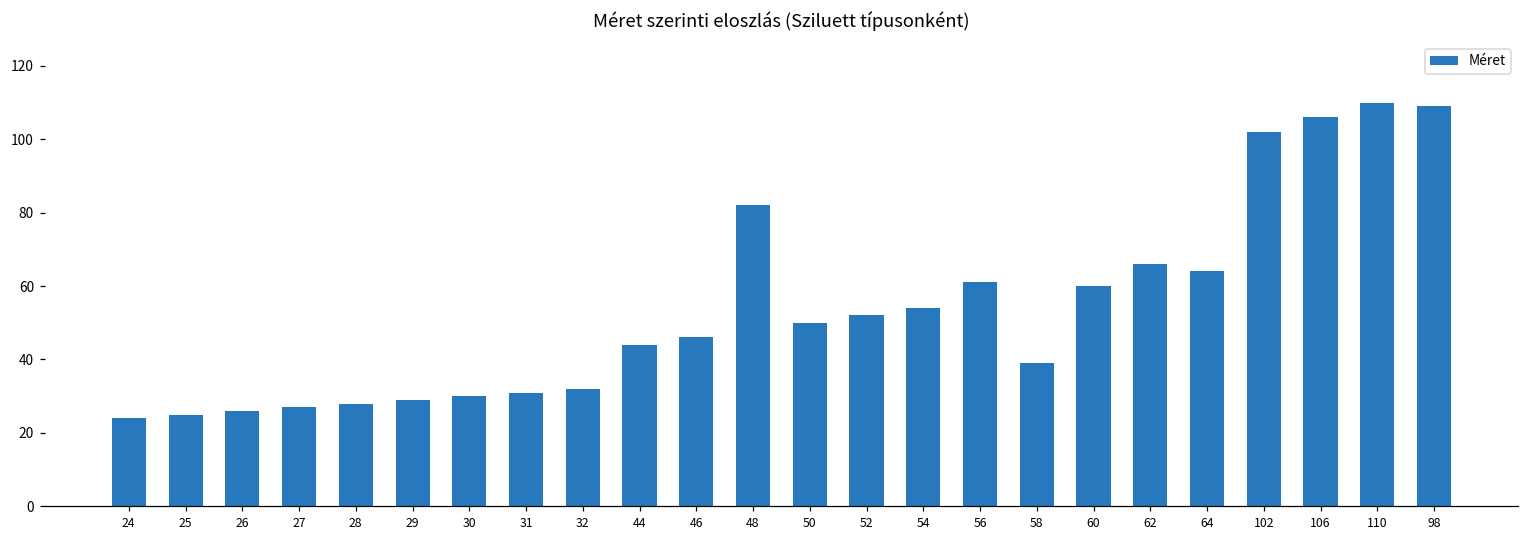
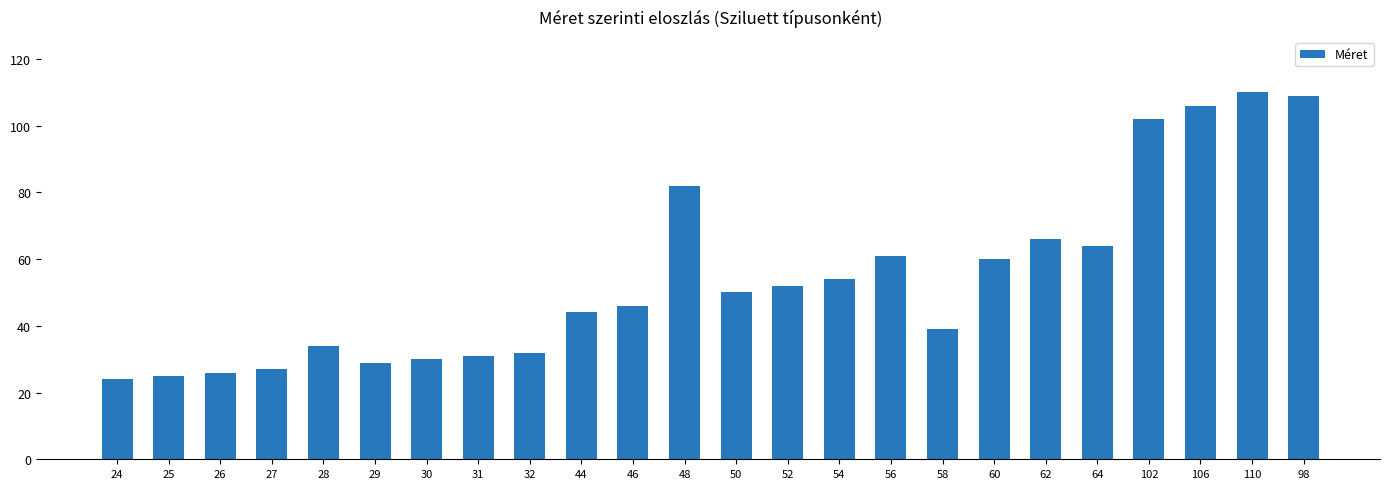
  {
    "24": 24,
    "25": 25,
    "26": 26,
    "27": 27,
-   "28": 28,
+   "28": 34,
    "29": 29,
    "30": 30,
    "31": 31,
    "32": 32,
    "44": 44,
    "46": 46,
    "48": 82,
    "50": 50,
    "52": 52,
    "54": 54,
    "56": 61,
    "58": 39,
    "60": 60,
    "62": 66,
    "64": 64,
    "102": 102,
    "106": 106,
    "110": 110,
    "98": 109
  }
